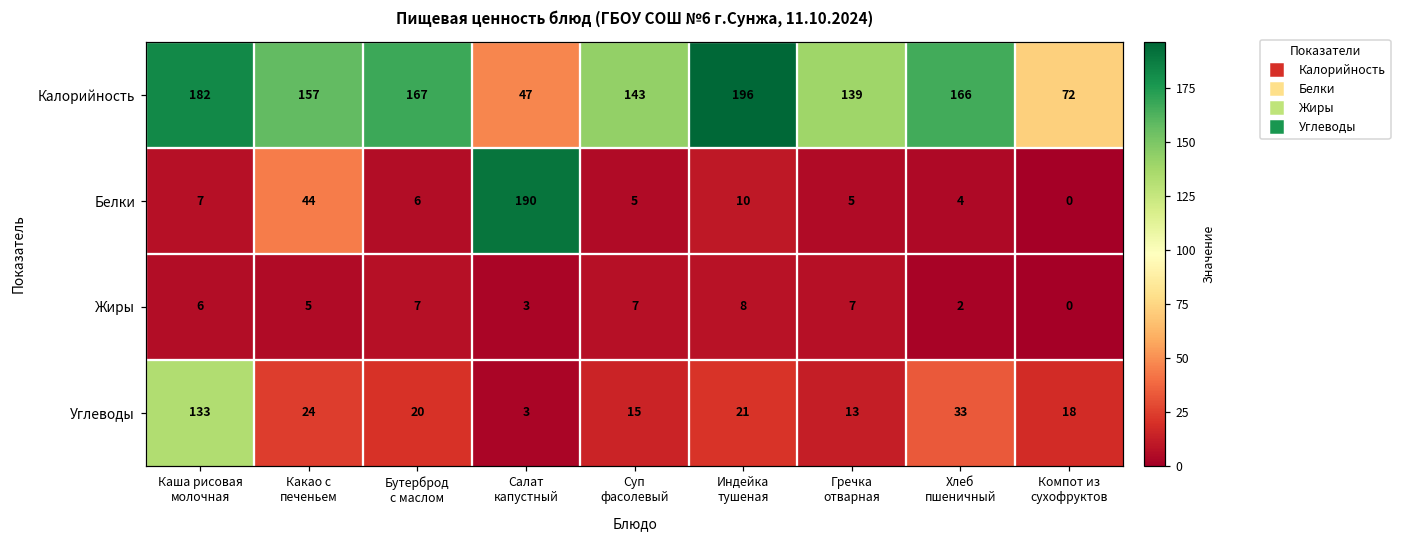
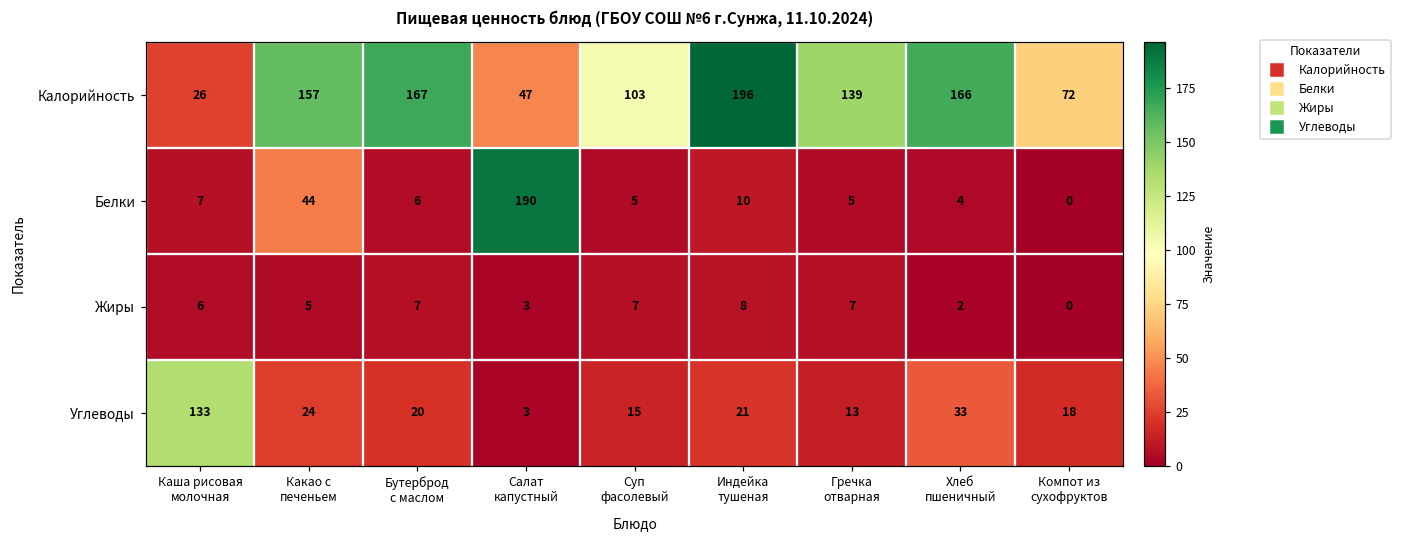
  {
    "Калорийность": {
-     "Каша рисовая молочная": 182,
+     "Каша рисовая молочная": 26,
      "Какао с печеньем": 157,
      "Бутерброд с маслом": 167,
      "Салат капустный": 47,
-     "Суп фасолевый": 143,
+     "Суп фасолевый": 103,
      "Индейка тушеная": 196,
      "Гречка отварная": 139,
      "Хлеб пшеничный": 166,
      "Компот из сухофруктов": 72
    },
    "Белки": {
      "Каша рисовая молочная": 7,
      "Какао с печеньем": 44,
      "Бутерброд с маслом": 6,
      "Салат капустный": 190,
      "Суп фасолевый": 5,
      "Индейка тушеная": 10,
      "Гречка отварная": 5,
      "Хлеб пшеничный": 4,
      "Компот из сухофруктов": 0
    },
    "Жиры": {
      "Каша рисовая молочная": 6,
      "Какао с печеньем": 5,
      "Бутерброд с маслом": 7,
      "Салат капустный": 3,
      "Суп фасолевый": 7,
      "Индейка тушеная": 8,
      "Гречка отварная": 7,
      "Хлеб пшеничный": 2,
      "Компот из сухофруктов": 0
    },
    "Углеводы": {
      "Каша рисовая молочная": 133,
      "Какао с печеньем": 24,
      "Бутерброд с маслом": 20,
      "Салат капустный": 3,
      "Суп фасолевый": 15,
      "Индейка тушеная": 21,
      "Гречка отварная": 13,
      "Хлеб пшеничный": 33,
      "Компот из сухофруктов": 18
    }
  }
